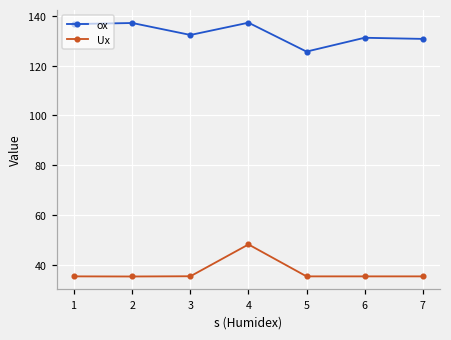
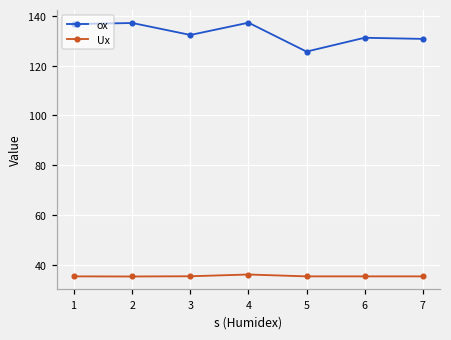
  {
    "ox": {
      "2": 137,
      "3": 132,
      "4": 137,
      "5": 126,
      "6": 131,
      "7": 131
    },
    "Ux": {
      "1": 35,
      "2": 35,
      "3": 35,
-     "4": 48,
+     "4": 36,
      "5": 35,
      "6": 35,
      "7": 35
    }
  }
